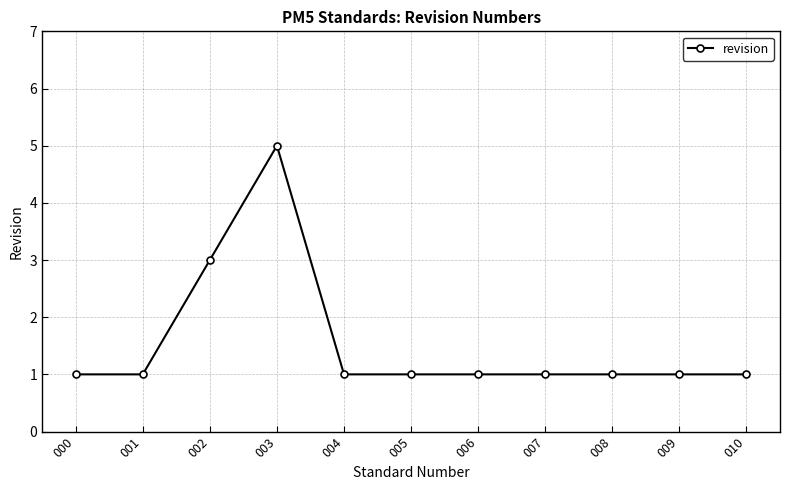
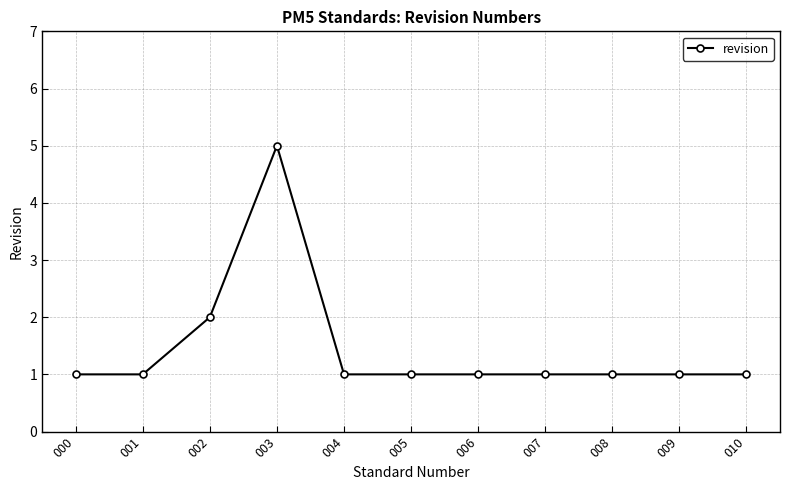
  {
    "000": 1,
    "001": 1,
-   "002": 3,
+   "002": 2,
    "003": 5,
    "004": 1,
    "005": 1,
    "006": 1,
    "007": 1,
    "008": 1,
    "009": 1,
    "010": 1
  }
